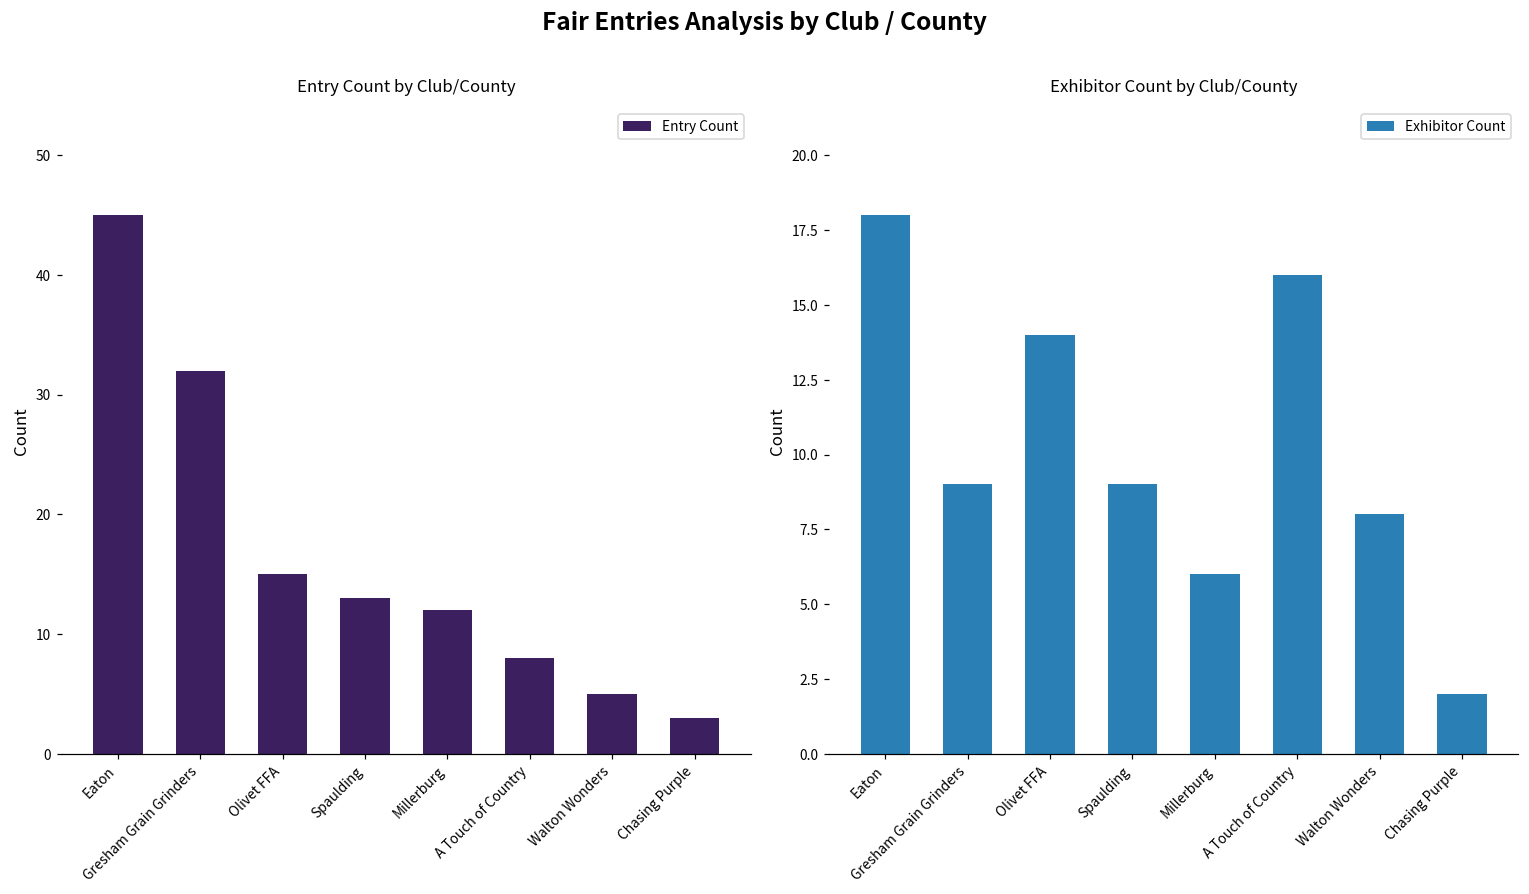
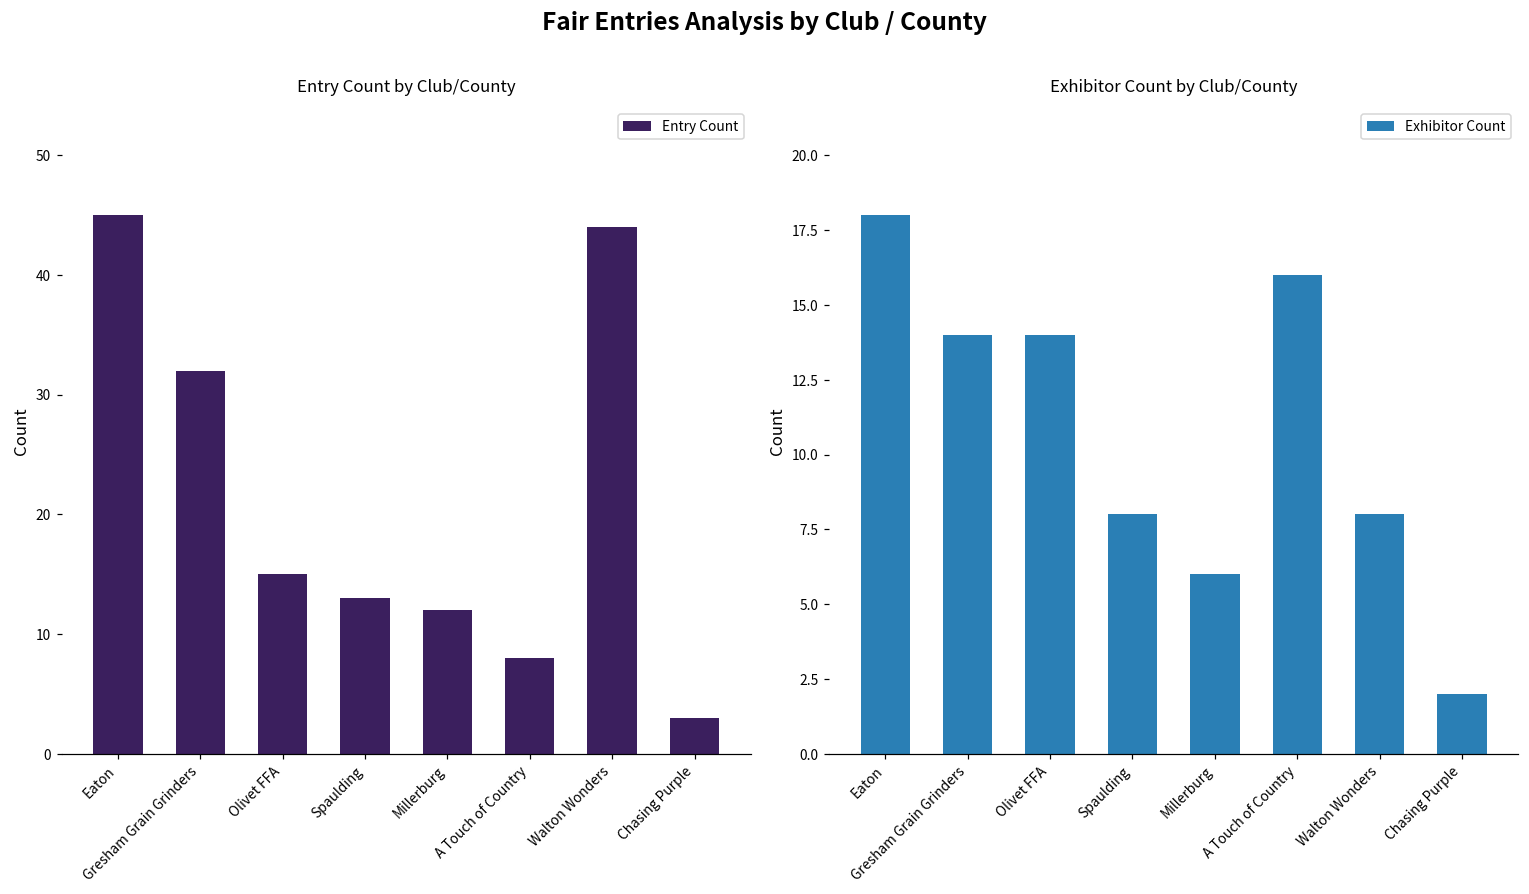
  {
    "Entry Count by Club/County": {
      "Eaton": 45,
      "Gresham Grain Grinders": 32,
      "Olivet FFA": 15,
      "Spaulding": 13,
      "Millerburg": 12,
      "A Touch of Country": 8,
-     "Walton Wonders": 5,
+     "Walton Wonders": 44,
      "Chasing Purple": 3
    },
    "Exhibitor Count by Club/County": {
      "Eaton": 18,
-     "Gresham Grain Grinders": 9,
+     "Gresham Grain Grinders": 14,
      "Olivet FFA": 14,
-     "Spaulding": 9,
+     "Spaulding": 8,
      "Millerburg": 6,
      "A Touch of Country": 16,
      "Walton Wonders": 8,
      "Chasing Purple": 2
    }
  }
